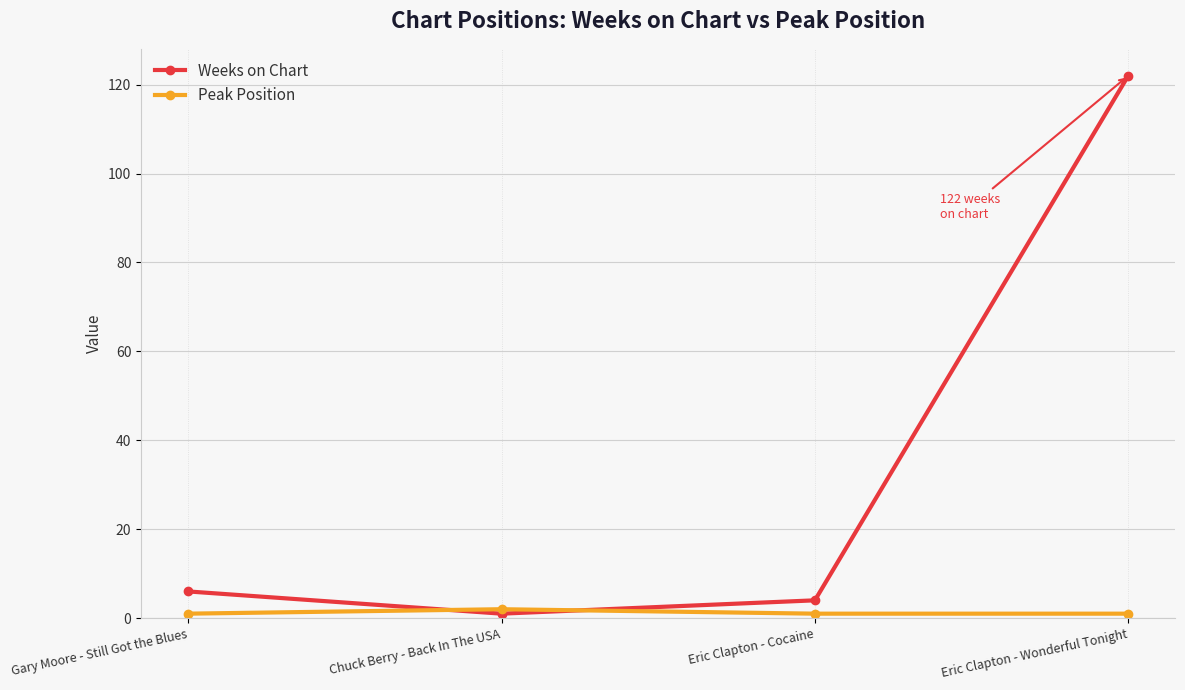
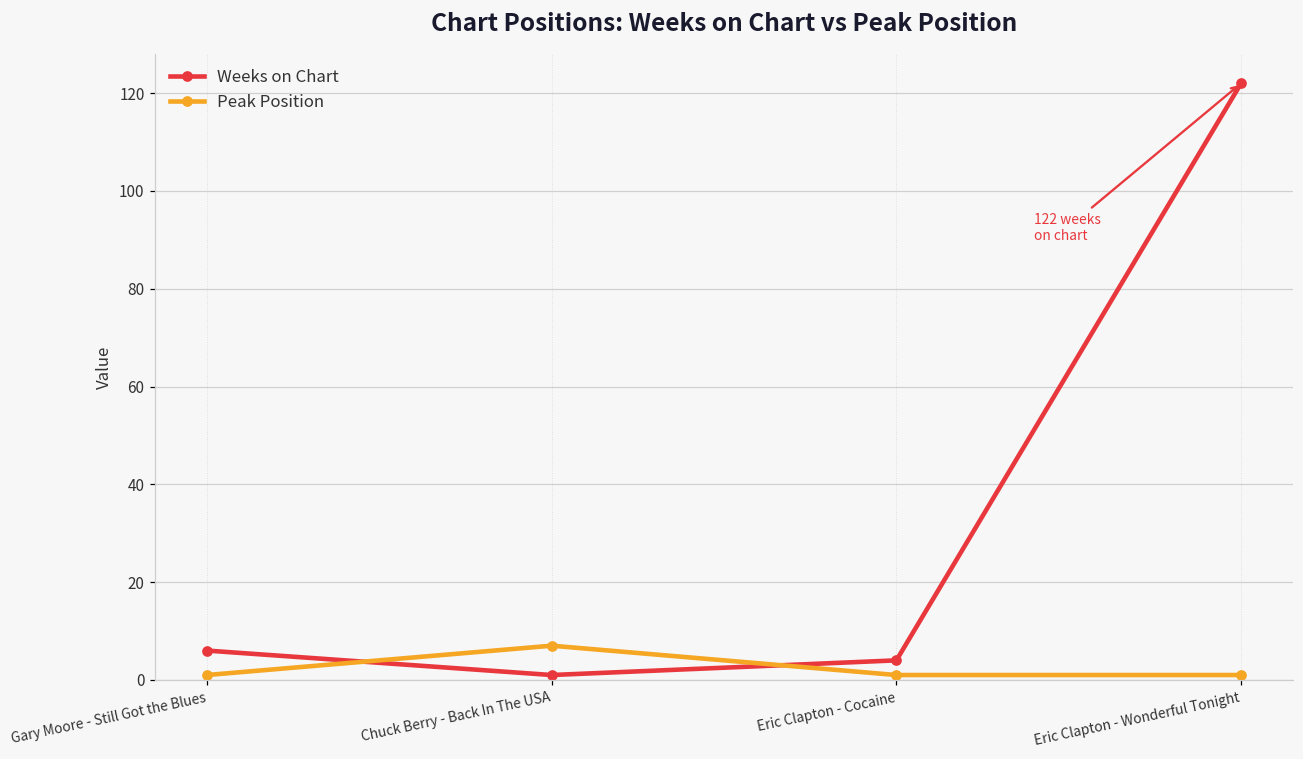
  {
    "Weeks on Chart": {
      "Eric Clapton - Wonderful Tonight": 122
    },
    "Peak Position": {
      "Gary Moore - Still Got the Blues": 1,
-     "Chuck Berry - Back In The USA": 2,
+     "Chuck Berry - Back In The USA": 7,
      "Eric Clapton - Cocaine": 1,
      "Eric Clapton - Wonderful Tonight": 1
    }
  }
